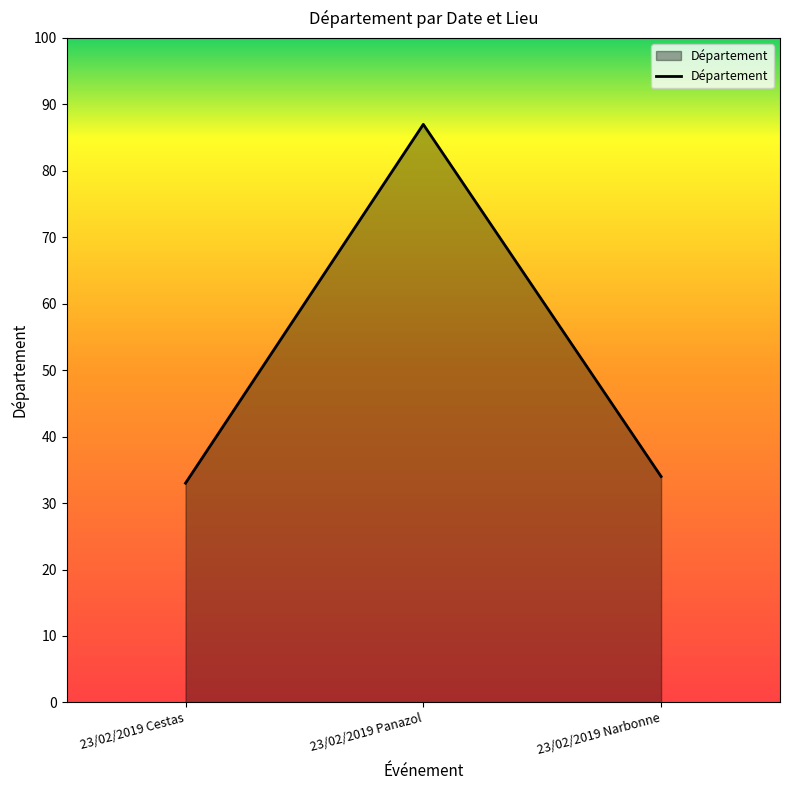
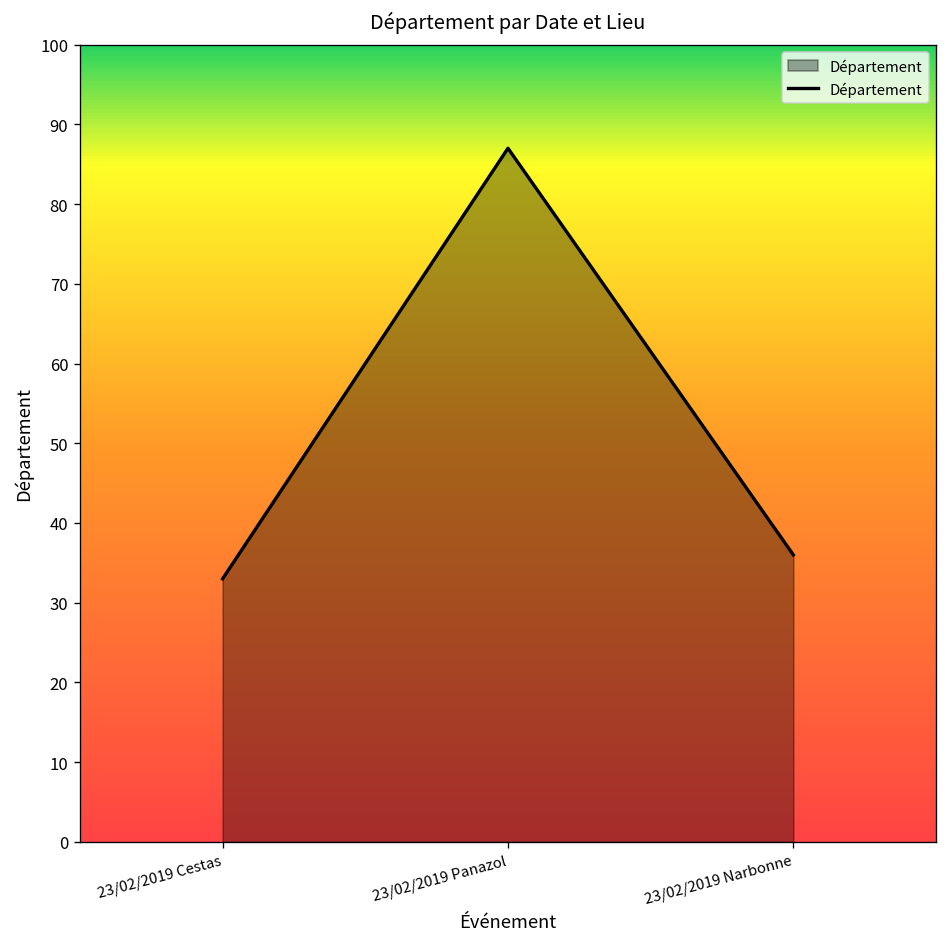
  {
    "23/02/2019 Cestas": 33,
    "23/02/2019 Panazol": 87,
-   "23/02/2019 Narbonne": 34
+   "23/02/2019 Narbonne": 36
  }
